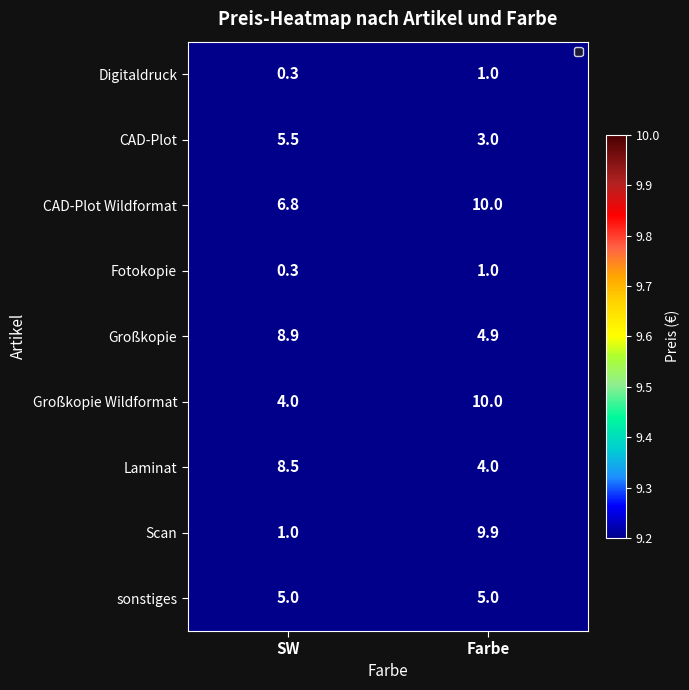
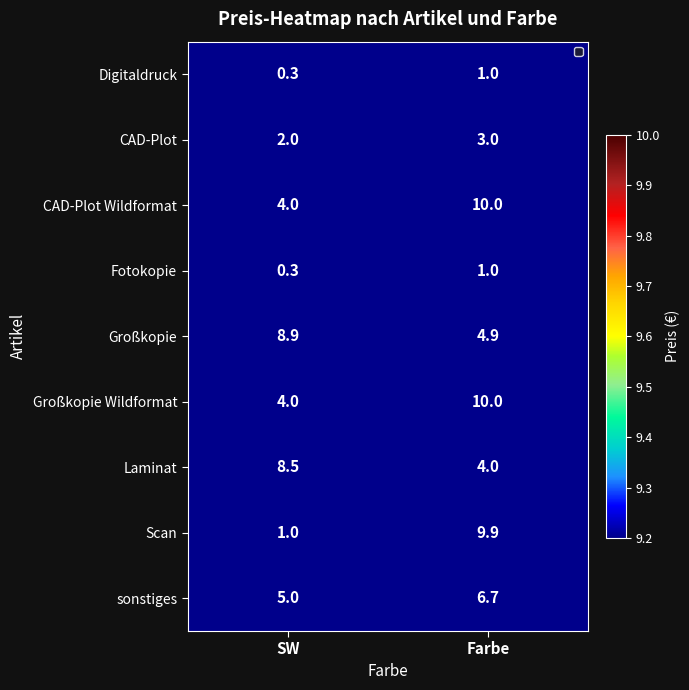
  {
    "Digitaldruck": {
      "SW": 0.3,
      "Farbe": 1.0
    },
    "CAD-Plot": {
-     "SW": 5.5,
+     "SW": 2.0,
      "Farbe": 3.0
    },
    "CAD-Plot Wildformat": {
-     "SW": 6.8,
+     "SW": 4.0,
      "Farbe": 10.0
    },
    "Fotokopie": {
      "SW": 0.3,
      "Farbe": 1.0
    },
    "Großkopie": {
      "SW": 8.9,
      "Farbe": 4.9
    },
    "Großkopie Wildformat": {
      "SW": 4.0,
      "Farbe": 10.0
    },
    "Laminat": {
      "SW": 8.5,
      "Farbe": 4.0
    },
    "Scan": {
      "SW": 1.0,
      "Farbe": 9.9
    },
    "sonstiges": {
      "SW": 5.0,
-     "Farbe": 5.0
+     "Farbe": 6.7
    }
  }
